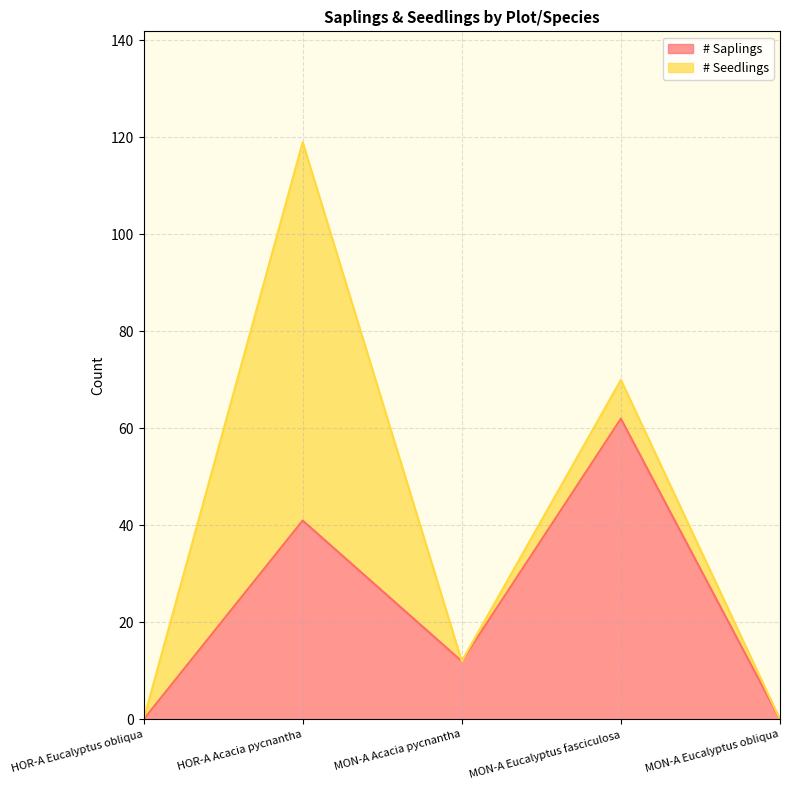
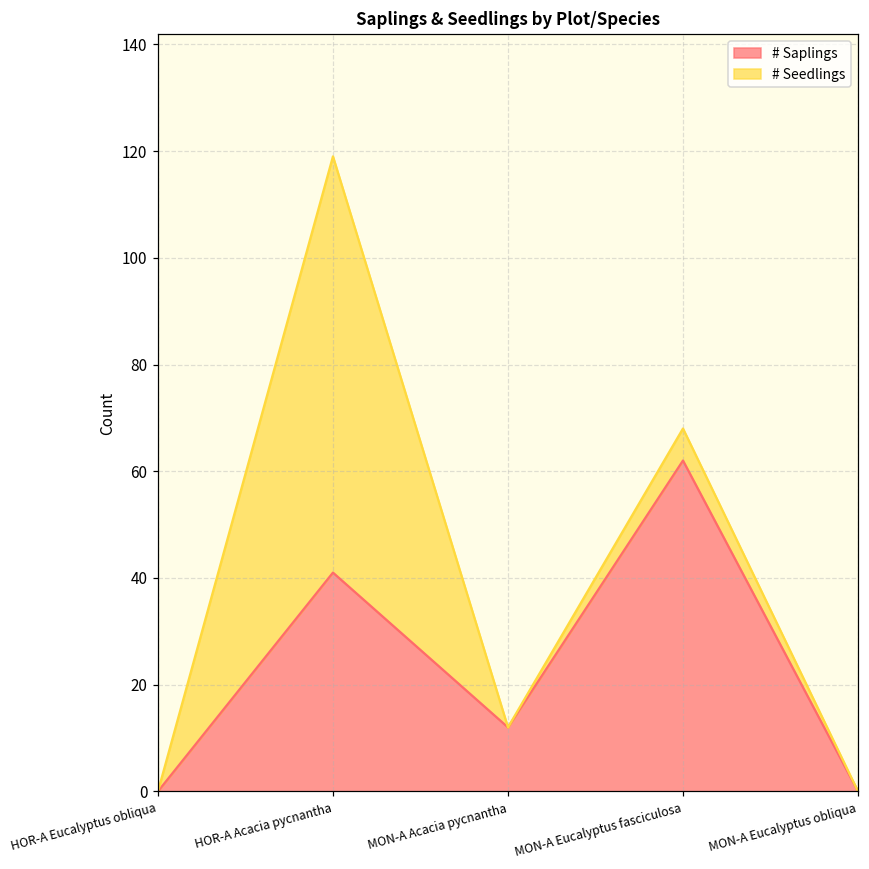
  {
    "# Saplings": {
      "HOR-A Acacia pycnantha": 41,
      "MON-A Eucalyptus fasciculosa": 62
    },
    "# Seedlings": {
      "HOR-A Acacia pycnantha": 78,
-     "MON-A Eucalyptus fasciculosa": 8
+     "MON-A Eucalyptus fasciculosa": 6
    }
  }
